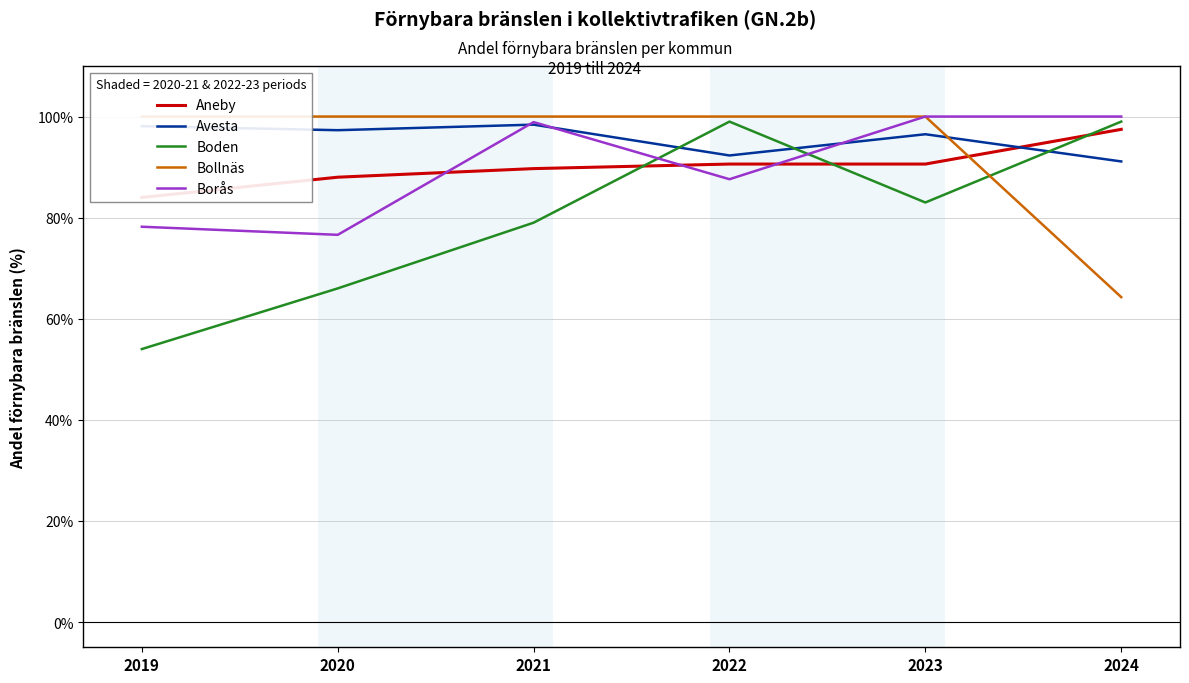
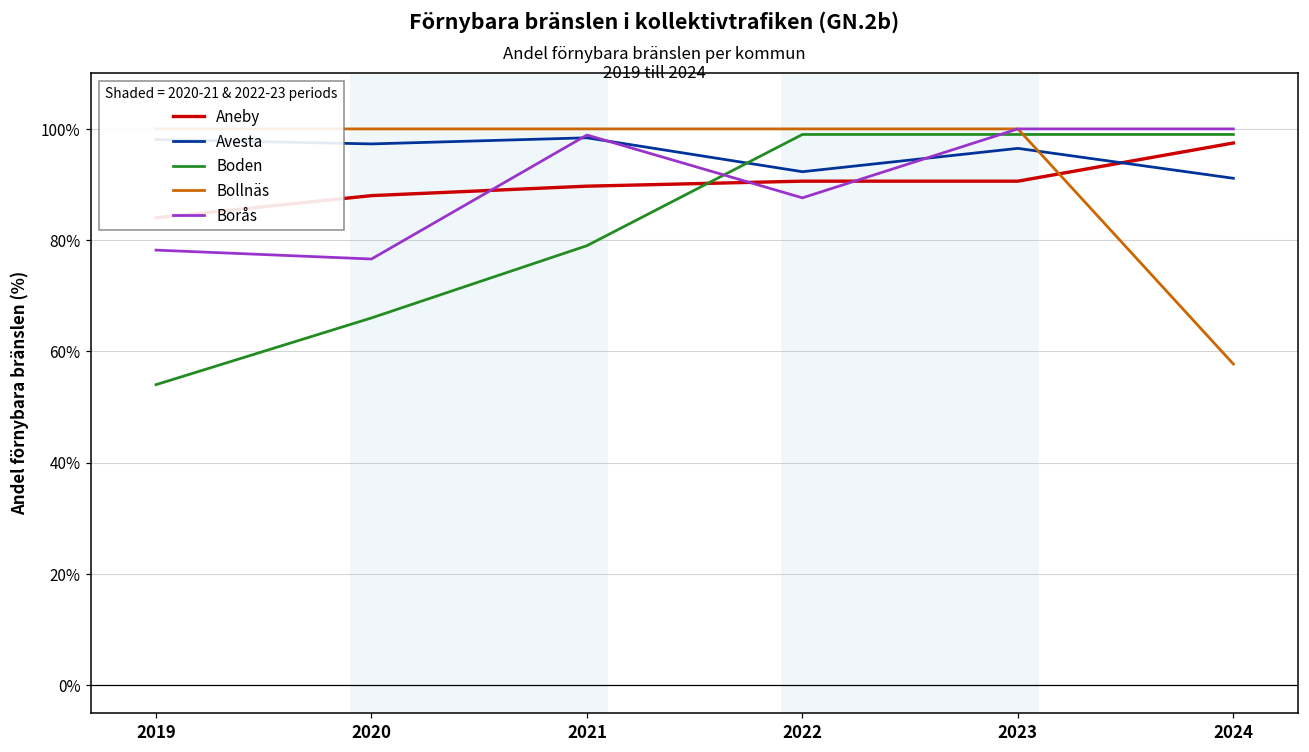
  {
    "Aneby": {
      "2020": "88%",
      "2021": "90%",
      "2022": "91%",
      "2023": "91%",
      "2024": "97%"
    },
    "Avesta": {
      "2020": "97%",
      "2022": "92%",
      "2023": "97%",
      "2024": "91%"
    },
    "Boden": {
      "2019": "54%",
      "2020": "66%",
      "2021": "79%",
      "2022": "99%",
-     "2023": "83%",
+     "2023": "99%",
      "2024": "99%"
    },
    "Bollnäs": {
      "2020": "100%",
      "2021": "100%",
      "2022": "100%",
-     "2024": "64%"
+     "2024": "58%"
    },
    "Borås": {
      "2019": "78%",
      "2020": "77%",
      "2022": "88%",
      "2024": "100%"
    }
  }
